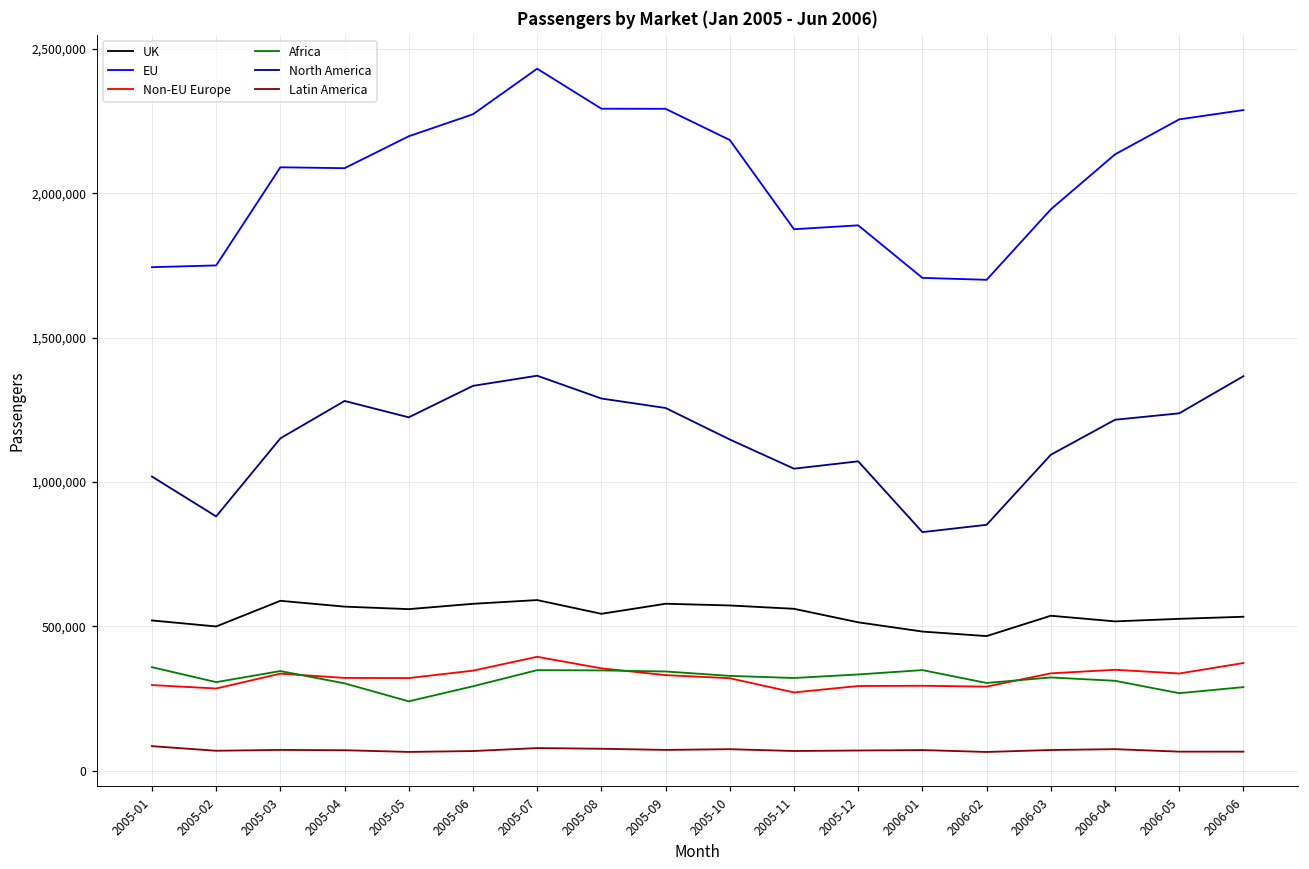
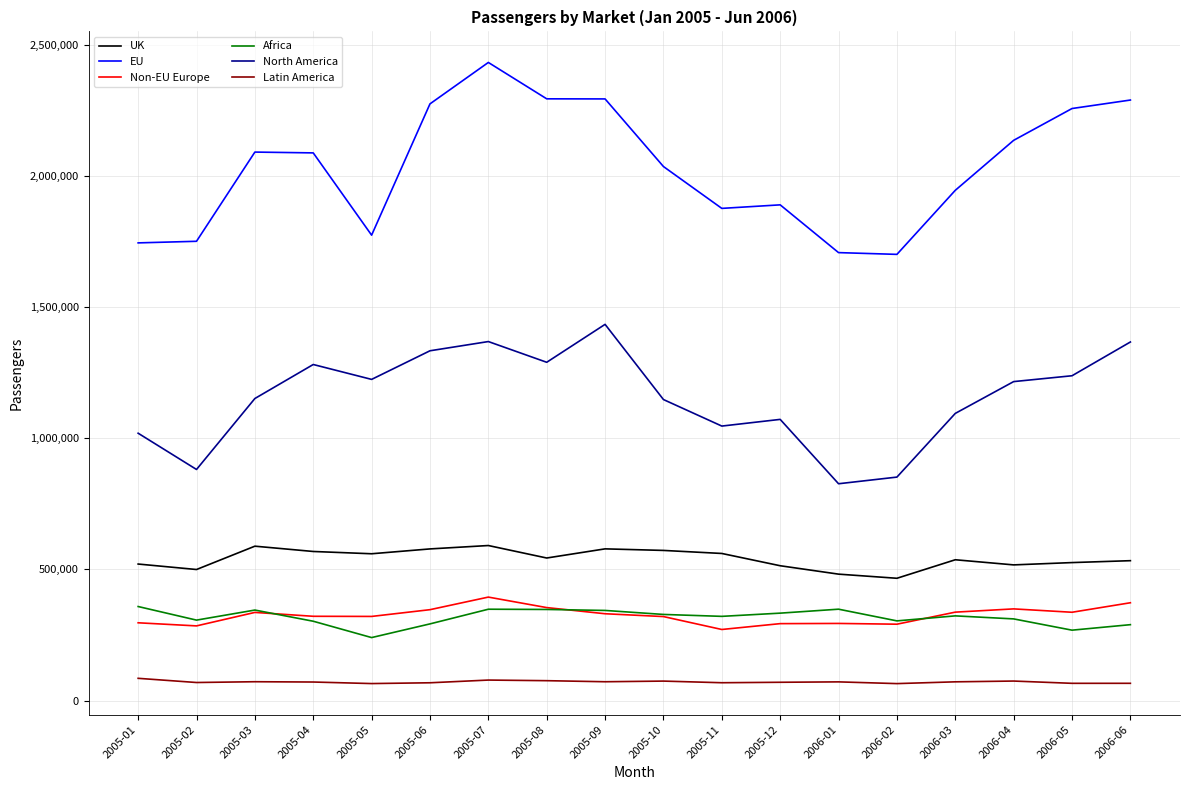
  {
    "UK": {
      "2005-01": "520,000",
      "2005-02": "500,000",
      "2005-03": "590,000",
      "2005-04": "570,000",
      "2005-05": "560,000",
      "2005-06": "580,000",
      "2005-07": "590,000",
      "2005-08": "540,000",
      "2005-09": "580,000",
      "2005-10": "570,000",
      "2005-11": "560,000",
      "2005-12": "510,000",
      "2006-01": "480,000",
      "2006-02": "470,000",
      "2006-03": "540,000",
      "2006-04": "520,000",
      "2006-05": "530,000",
      "2006-06": "530,000"
    },
    "EU": {
      "2005-01": "1,740,000",
      "2005-02": "1,750,000",
      "2005-03": "2,090,000",
      "2005-04": "2,090,000",
-     "2005-05": "2,200,000",
+     "2005-05": "1,770,000",
      "2005-06": "2,270,000",
      "2005-07": "2,430,000",
      "2005-08": "2,290,000",
      "2005-09": "2,290,000",
-     "2005-10": "2,190,000",
+     "2005-10": "2,040,000",
      "2005-11": "1,880,000",
      "2005-12": "1,890,000",
      "2006-01": "1,710,000",
      "2006-02": "1,700,000",
      "2006-03": "1,940,000",
      "2006-04": "2,140,000",
      "2006-05": "2,260,000",
      "2006-06": "2,290,000"
    },
    "Non-EU Europe": {
      "2005-01": "300,000",
      "2005-02": "280,000",
      "2005-04": "320,000",
      "2005-05": "320,000",
      "2005-06": "350,000",
      "2005-07": "390,000",
      "2005-09": "330,000",
      "2005-11": "270,000",
      "2005-12": "290,000",
      "2006-01": "290,000",
      "2006-02": "290,000",
      "2006-03": "340,000",
      "2006-04": "350,000",
      "2006-05": "340,000",
      "2006-06": "370,000"
    },
    "Africa": {
      "2005-01": "360,000",
      "2005-02": "310,000",
      "2005-04": "300,000",
      "2005-05": "240,000",
      "2005-06": "290,000",
      "2005-07": "350,000",
      "2005-09": "340,000",
      "2005-11": "320,000",
      "2005-12": "330,000",
      "2006-01": "350,000",
      "2006-02": "300,000",
      "2006-03": "320,000",
      "2006-04": "310,000",
      "2006-05": "270,000",
      "2006-06": "290,000"
    },
    "North America": {
      "2005-01": "1,020,000",
      "2005-02": "880,000",
      "2005-03": "1,150,000",
      "2005-04": "1,280,000",
      "2005-05": "1,220,000",
      "2005-06": "1,330,000",
      "2005-07": "1,370,000",
      "2005-08": "1,290,000",
-     "2005-09": "1,260,000",
+     "2005-09": "1,430,000",
      "2005-10": "1,150,000",
      "2005-11": "1,050,000",
      "2005-12": "1,070,000",
      "2006-01": "830,000",
      "2006-02": "850,000",
      "2006-03": "1,090,000",
      "2006-04": "1,220,000",
      "2006-05": "1,240,000",
      "2006-06": "1,370,000"
    },
    "Latin America": {
      "2005-01": "80,000",
      "2005-02": "70,000",
      "2005-03": "70,000",
      "2005-04": "70,000",
      "2005-05": "70,000",
      "2005-06": "70,000",
      "2005-07": "80,000",
      "2005-08": "80,000",
      "2005-09": "70,000",
      "2005-10": "70,000",
      "2005-11": "70,000",
      "2005-12": "70,000",
      "2006-01": "70,000",
      "2006-02": "60,000",
      "2006-03": "70,000",
      "2006-04": "70,000",
      "2006-05": "70,000",
      "2006-06": "70,000"
    }
  }
